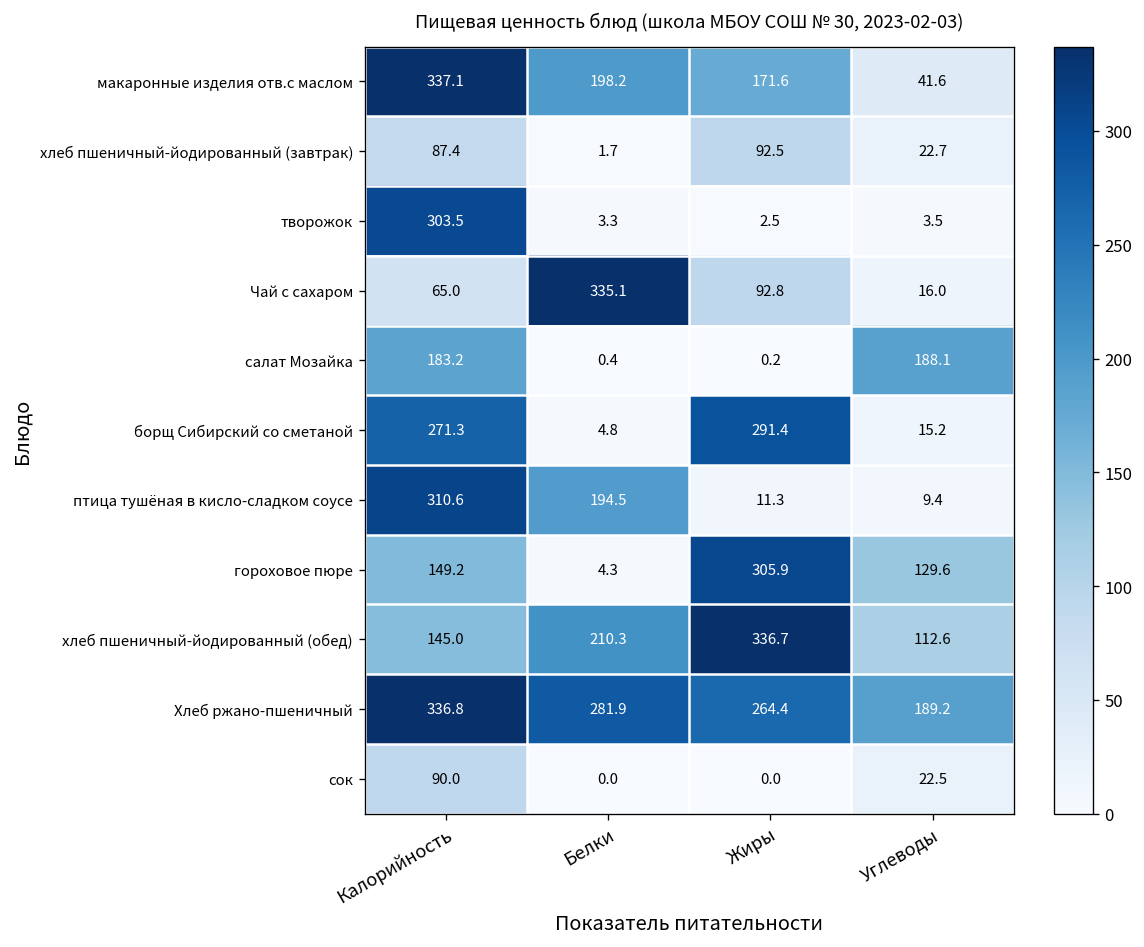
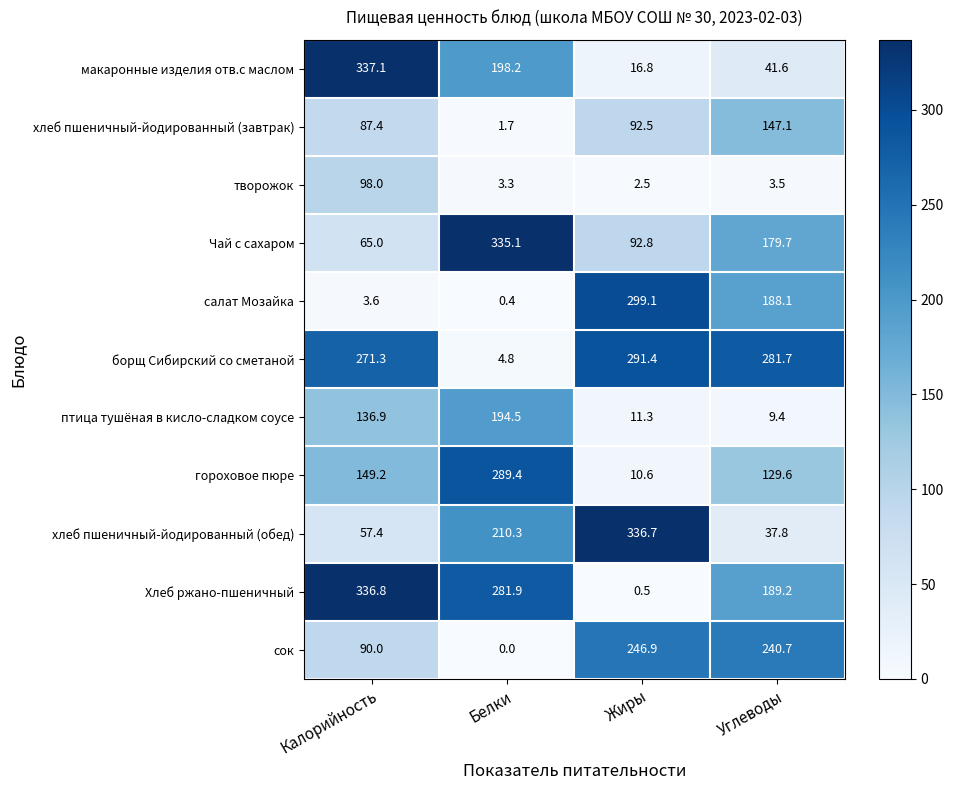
  {
    "макаронные изделия отв.с маслом": {
      "Калорийность": 337.1,
      "Белки": 198.2,
-     "Жиры": 171.6,
+     "Жиры": 16.8,
      "Углеводы": 41.6
    },
    "хлеб пшеничный-йодированный (завтрак)": {
      "Калорийность": 87.4,
      "Белки": 1.7,
      "Жиры": 92.5,
-     "Углеводы": 22.7
+     "Углеводы": 147.1
    },
    "творожок": {
-     "Калорийность": 303.5,
+     "Калорийность": 98.0,
      "Белки": 3.3,
      "Жиры": 2.5,
      "Углеводы": 3.5
    },
    "Чай с сахаром": {
      "Калорийность": 65.0,
      "Белки": 335.1,
      "Жиры": 92.8,
-     "Углеводы": 16.0
+     "Углеводы": 179.7
    },
    "салат Мозайка": {
-     "Калорийность": 183.2,
+     "Калорийность": 3.6,
      "Белки": 0.4,
-     "Жиры": 0.2,
+     "Жиры": 299.1,
      "Углеводы": 188.1
    },
    "борщ Сибирский со сметаной": {
      "Калорийность": 271.3,
      "Белки": 4.8,
      "Жиры": 291.4,
-     "Углеводы": 15.2
+     "Углеводы": 281.7
    },
    "птица тушёная в кисло-сладком соусе": {
-     "Калорийность": 310.6,
+     "Калорийность": 136.9,
      "Белки": 194.5,
      "Жиры": 11.3,
      "Углеводы": 9.4
    },
    "гороховое пюре": {
      "Калорийность": 149.2,
-     "Белки": 4.3,
-     "Жиры": 305.9,
+     "Белки": 289.4,
+     "Жиры": 10.6,
      "Углеводы": 129.6
    },
    "хлеб пшеничный-йодированный (обед)": {
-     "Калорийность": 145.0,
+     "Калорийность": 57.4,
      "Белки": 210.3,
      "Жиры": 336.7,
-     "Углеводы": 112.6
+     "Углеводы": 37.8
    },
    "Хлеб ржано-пшеничный": {
      "Калорийность": 336.8,
      "Белки": 281.9,
-     "Жиры": 264.4,
+     "Жиры": 0.5,
      "Углеводы": 189.2
    },
    "сок": {
      "Калорийность": 90.0,
      "Белки": 0.0,
-     "Жиры": 0.0,
-     "Углеводы": 22.5
+     "Жиры": 246.9,
+     "Углеводы": 240.7
    }
  }
